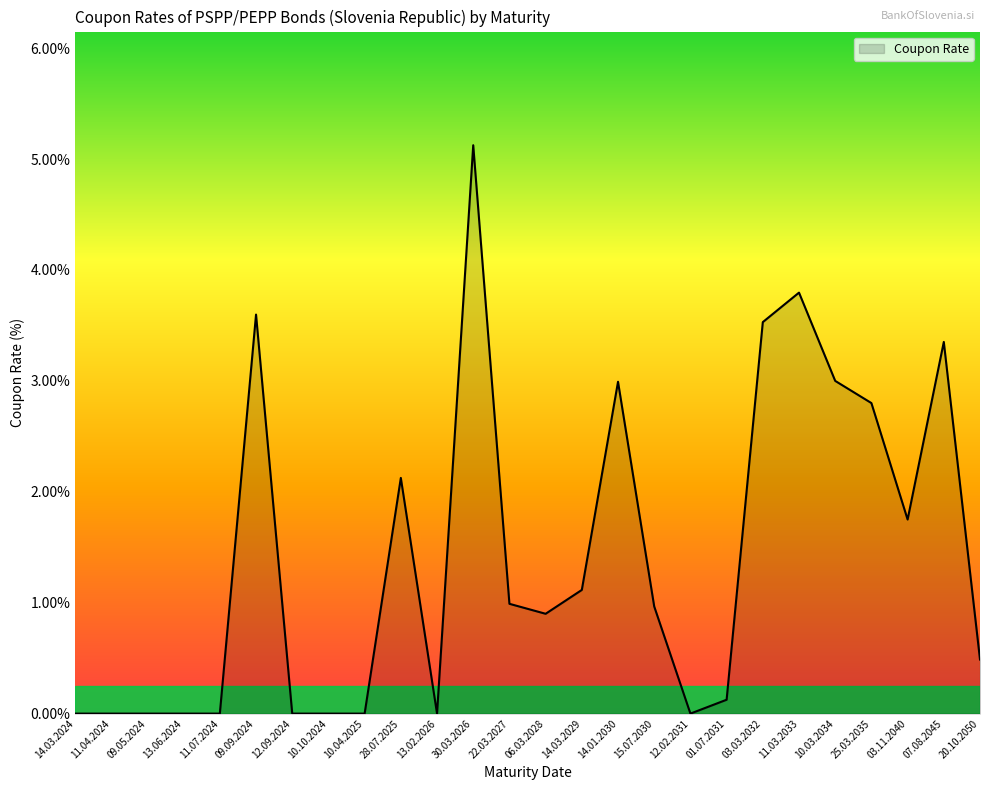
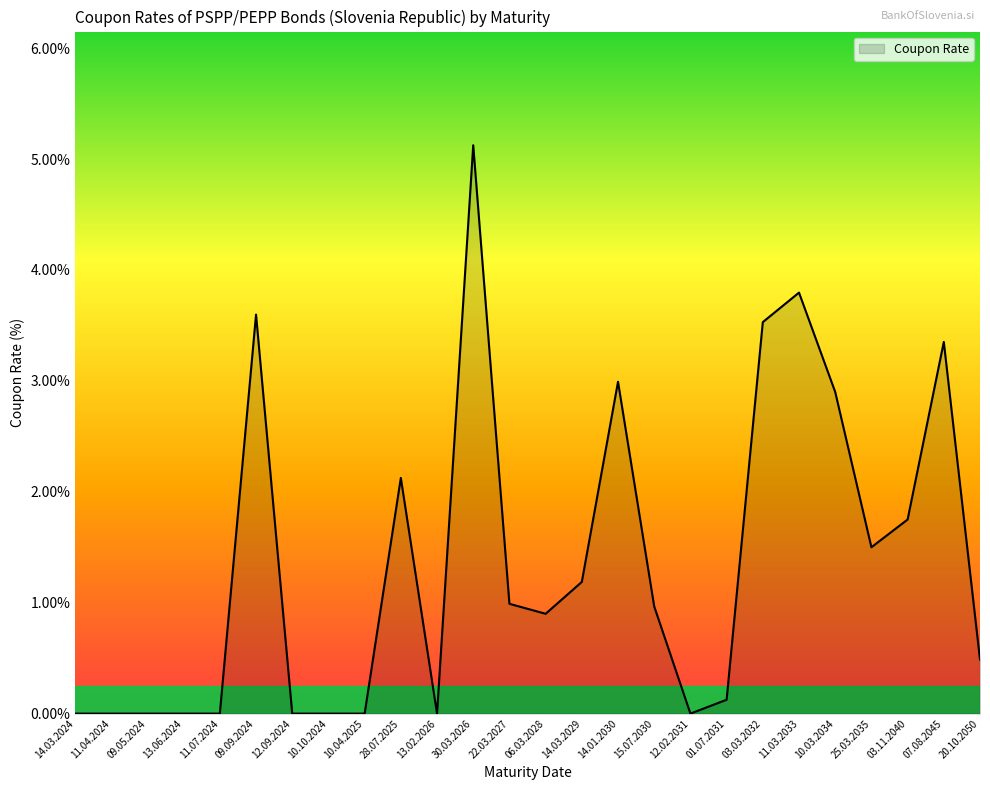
  {
    "09.09.2024": "3.60%",
    "28.07.2025": "2.13%",
    "30.03.2026": "5.13%",
    "22.03.2027": "0.99%",
    "06.03.2028": "0.90%",
-   "14.03.2029": "1.12%",
+   "14.03.2029": "1.19%",
    "14.01.2030": "2.99%",
    "15.07.2030": "0.97%",
    "03.03.2032": "3.53%",
    "11.03.2033": "3.80%",
-   "10.03.2034": "3.0%",
-   "25.03.2035": "2.8%",
+   "10.03.2034": "2.9%",
+   "25.03.2035": "1.5%",
    "03.11.2040": "1.75%",
    "07.08.2045": "3.35%",
    "20.10.2050": "0.49%"
  }
